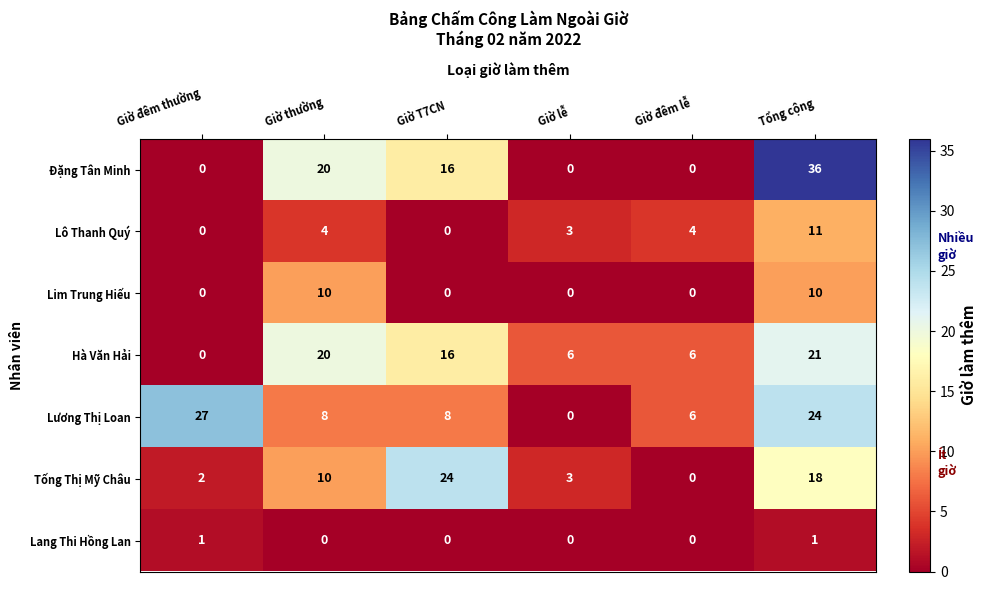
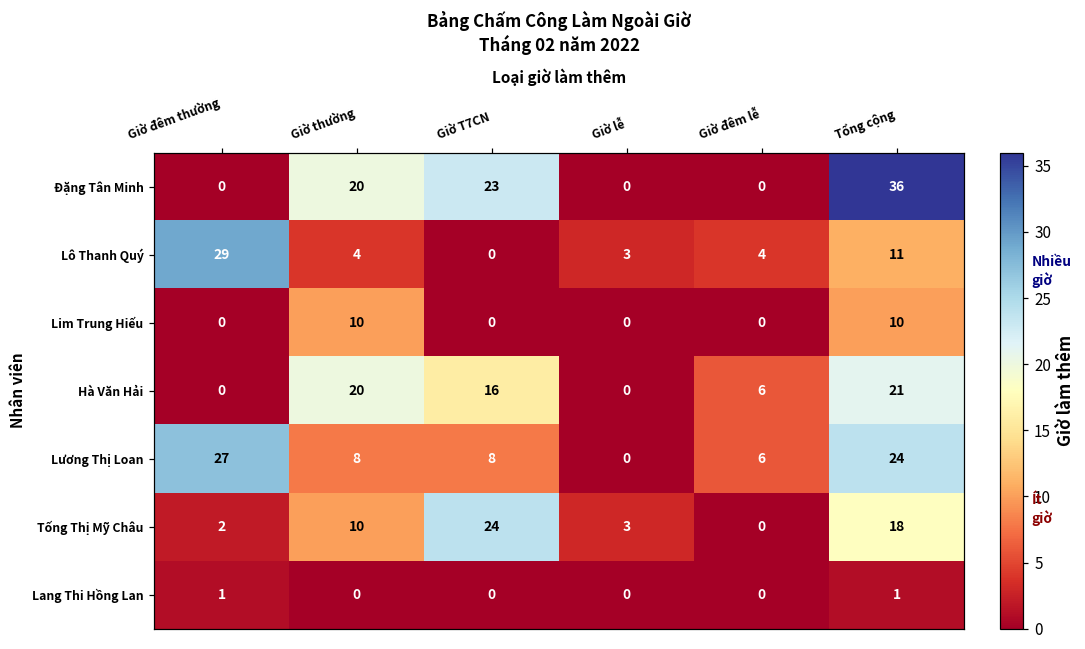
  {
    "Đặng Tân Minh": {
      "Giờ đêm thường": 0,
      "Giờ thường": 20,
-     "Giờ T7CN": 16,
+     "Giờ T7CN": 23,
      "Giờ lễ": 0,
      "Giờ đêm lễ": 0,
      "Tổng cộng": 36
    },
    "Lô Thanh Quý": {
-     "Giờ đêm thường": 0,
+     "Giờ đêm thường": 29,
      "Giờ thường": 4,
      "Giờ T7CN": 0,
      "Giờ lễ": 3,
      "Giờ đêm lễ": 4,
      "Tổng cộng": 11
    },
    "Lim Trung Hiếu": {
      "Giờ đêm thường": 0,
      "Giờ thường": 10,
      "Giờ T7CN": 0,
      "Giờ lễ": 0,
      "Giờ đêm lễ": 0,
      "Tổng cộng": 10
    },
    "Hà Văn Hải": {
      "Giờ đêm thường": 0,
      "Giờ thường": 20,
      "Giờ T7CN": 16,
-     "Giờ lễ": 6,
+     "Giờ lễ": 0,
      "Giờ đêm lễ": 6,
      "Tổng cộng": 21
    },
    "Lương Thị Loan": {
      "Giờ đêm thường": 27,
      "Giờ thường": 8,
      "Giờ T7CN": 8,
      "Giờ lễ": 0,
      "Giờ đêm lễ": 6,
      "Tổng cộng": 24
    },
    "Tống Thị Mỹ Châu": {
      "Giờ đêm thường": 2,
      "Giờ thường": 10,
      "Giờ T7CN": 24,
      "Giờ lễ": 3,
      "Giờ đêm lễ": 0,
      "Tổng cộng": 18
    },
    "Lang Thi Hồng Lan": {
      "Giờ đêm thường": 1,
      "Giờ thường": 0,
      "Giờ T7CN": 0,
      "Giờ lễ": 0,
      "Giờ đêm lễ": 0,
      "Tổng cộng": 1
    }
  }
